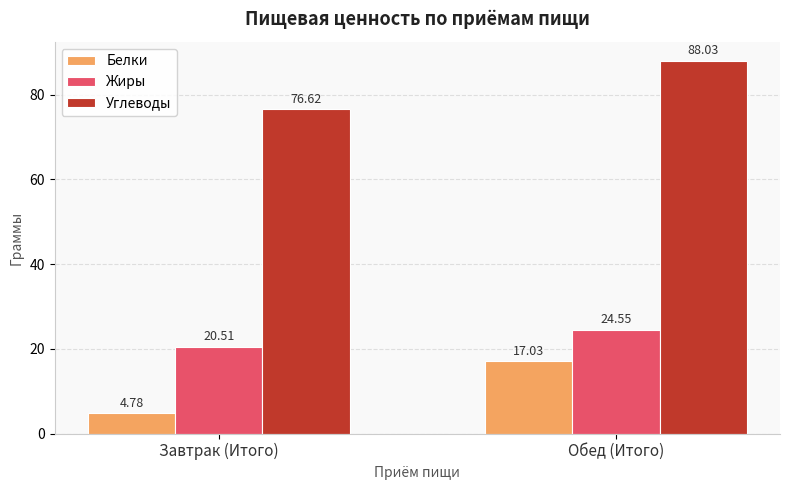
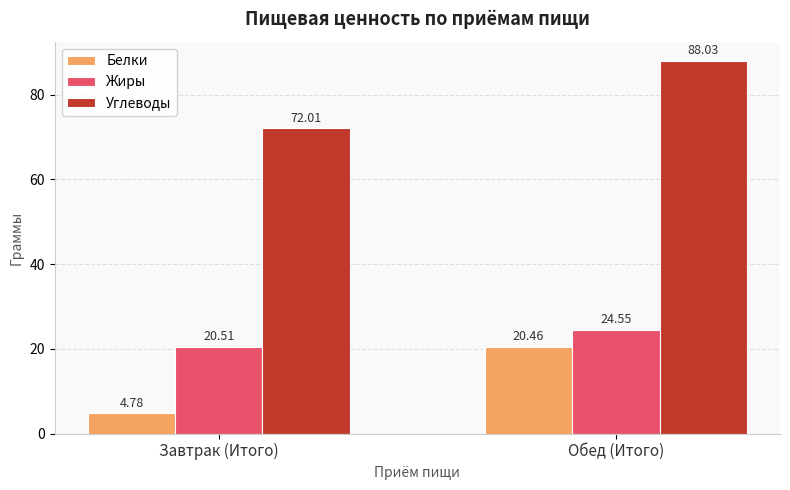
  {
    "Белки": {
      "Завтрак (Итого)": 4.78,
-     "Обед (Итого)": 17.03
+     "Обед (Итого)": 20.46
    },
    "Жиры": {
      "Завтрак (Итого)": 20.51,
      "Обед (Итого)": 24.55
    },
    "Углеводы": {
-     "Завтрак (Итого)": 76.62,
+     "Завтрак (Итого)": 72.01,
      "Обед (Итого)": 88.03
    }
  }
